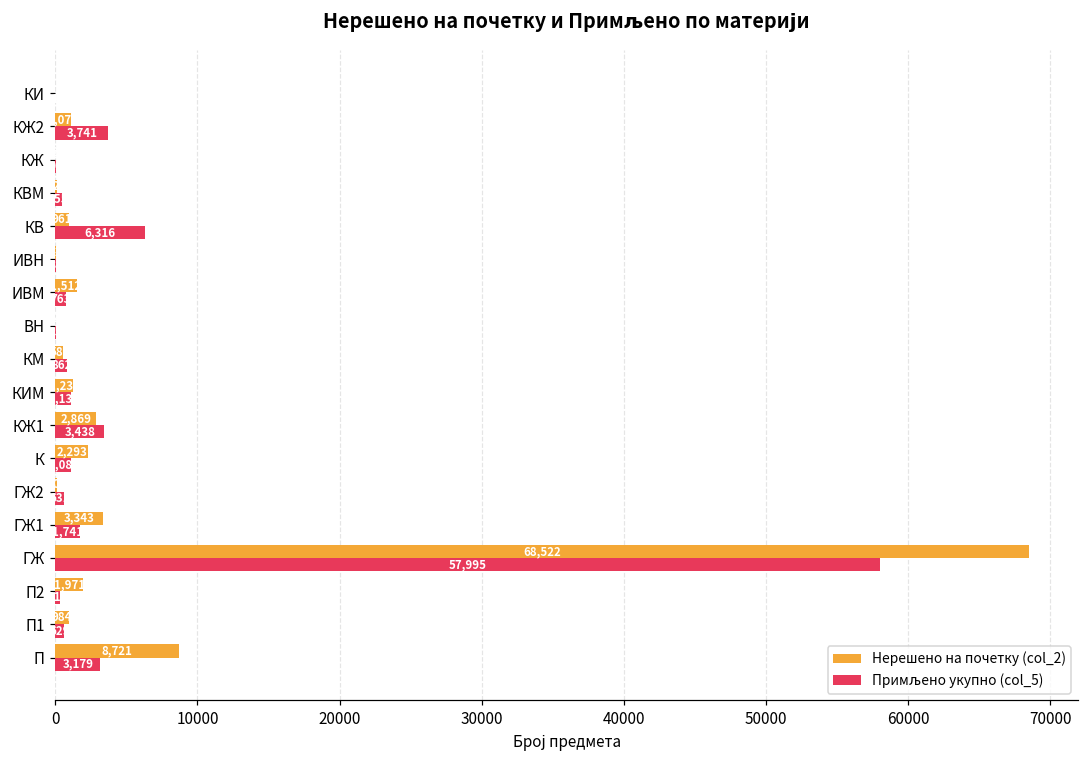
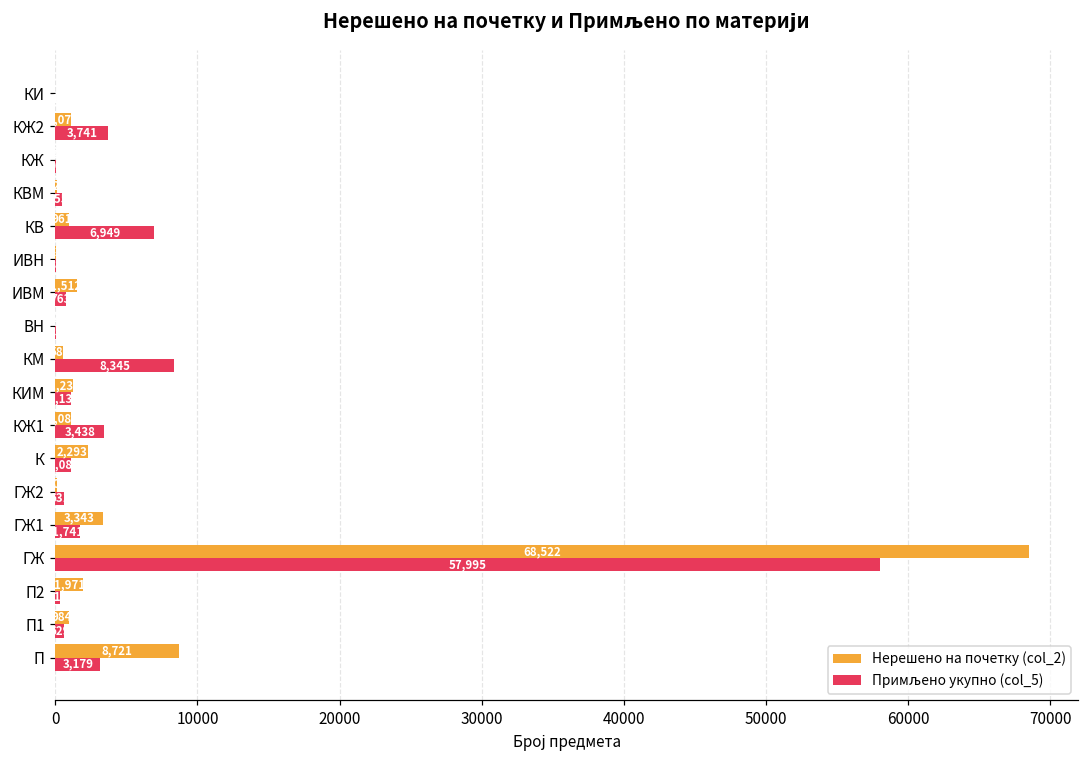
  {
    "Нерешено на почетку (col_2)": {
      "КЖ2": "1100",
      "КМ": "600",
      "КИМ": "1200",
-     "КЖ1": "2900"
+     "КЖ1": "1100"
    },
    "Примљено укупно (col_5)": {
      "КЖ2": "3,741",
-     "КВ": "6,316",
-     "КМ": "862",
+     "КВ": "6,949",
+     "КМ": "8,345",
      "КЖ1": "3,438",
      "ГЖ1": "1,741",
      "ГЖ": "57,995",
      "П": "3,179"
    }
  }
